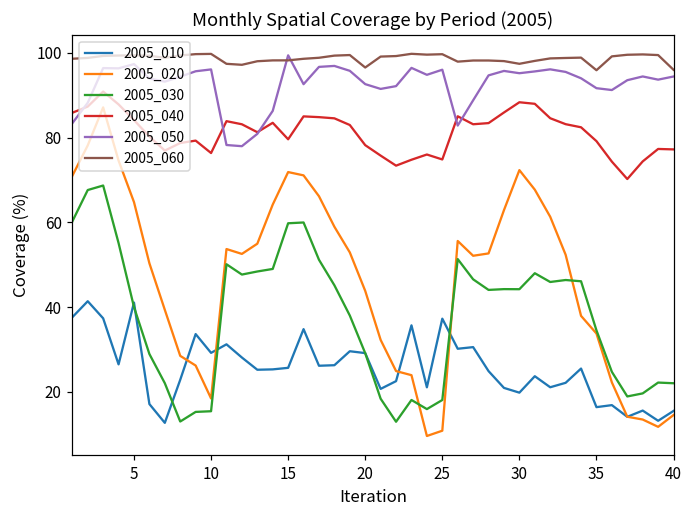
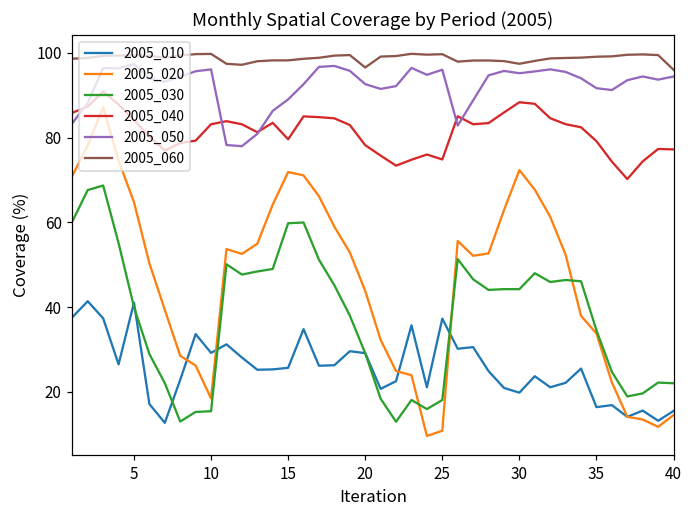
  {
    "2005_010": {
      "5": 41,
      "10": 29,
      "15": 26,
      "25": 37,
      "30": 20,
      "35": 16,
      "40": 15
    },
    "2005_020": {
      "5": 65,
      "10": 18,
      "15": 72,
      "20": 44,
      "25": 11,
      "30": 72,
      "35": 34,
      "40": 15
    },
    "2005_030": {
      "5": 40,
      "10": 15,
      "15": 60,
      "25": 18,
      "30": 44,
      "35": 34,
      "40": 22
    },
    "2005_040": {
-     "10": 76,
+     "10": 83,
      "15": 80,
      "20": 78,
      "25": 75,
      "30": 88,
      "35": 79,
      "40": 77
    },
    "2005_050": {
      "10": 96,
-     "15": 99,
+     "15": 89,
      "20": 93,
      "25": 96,
      "30": 95,
      "35": 92,
      "40": 94
    },
    "2005_060": {
      "10": 100,
      "15": 98,
      "20": 97,
      "25": 100,
      "30": 97,
-     "35": 96,
+     "35": 99,
      "40": 96
    }
  }
